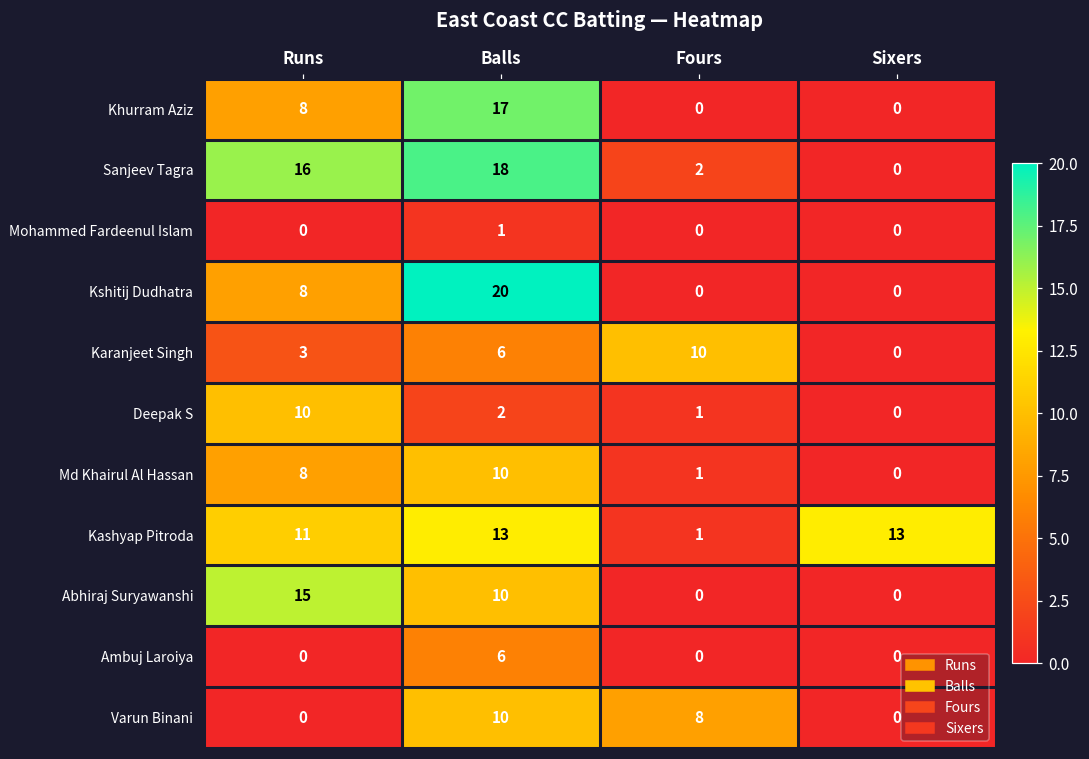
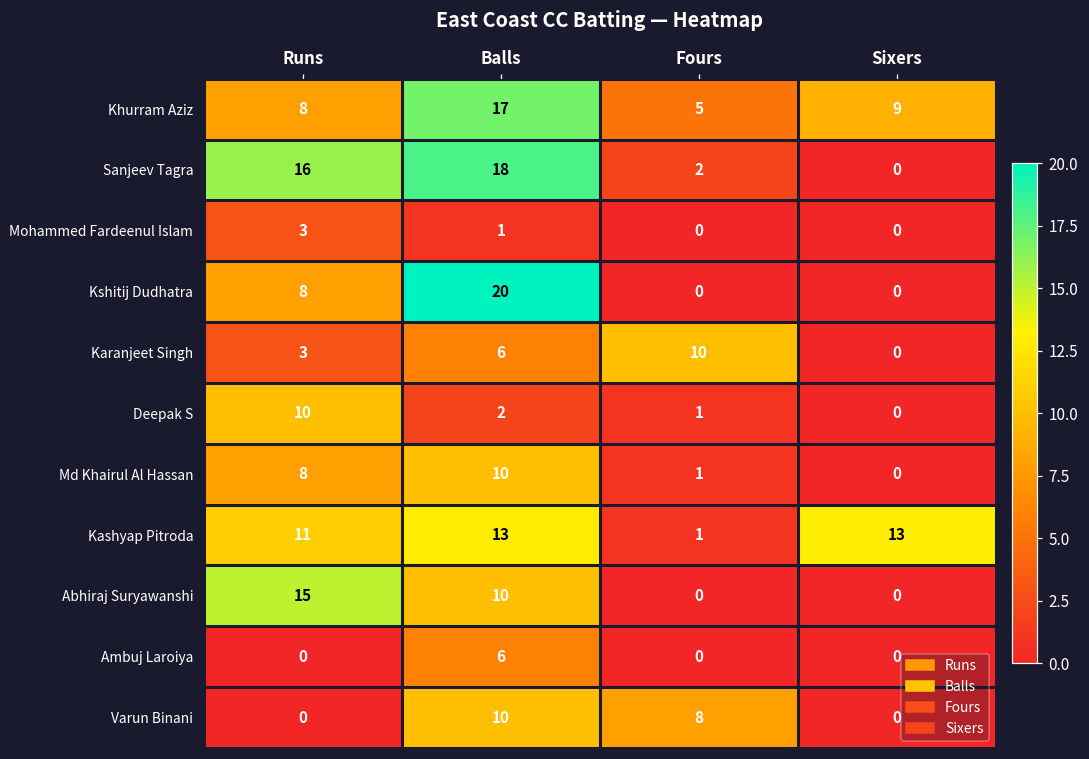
  {
    "Khurram Aziz": {
      "Runs": 8,
      "Balls": 17,
-     "Fours": 0,
-     "Sixers": 0
+     "Fours": 5,
+     "Sixers": 9
    },
    "Sanjeev Tagra": {
      "Runs": 16,
      "Balls": 18,
      "Fours": 2,
      "Sixers": 0
    },
    "Mohammed Fardeenul Islam": {
-     "Runs": 0,
+     "Runs": 3,
      "Balls": 1,
      "Fours": 0,
      "Sixers": 0
    },
    "Kshitij Dudhatra": {
      "Runs": 8,
      "Balls": 20,
      "Fours": 0,
      "Sixers": 0
    },
    "Karanjeet Singh": {
      "Runs": 3,
      "Balls": 6,
      "Fours": 10,
      "Sixers": 0
    },
    "Deepak S": {
      "Runs": 10,
      "Balls": 2,
      "Fours": 1,
      "Sixers": 0
    },
    "Md Khairul Al Hassan": {
      "Runs": 8,
      "Balls": 10,
      "Fours": 1,
      "Sixers": 0
    },
    "Kashyap Pitroda": {
      "Runs": 11,
      "Balls": 13,
      "Fours": 1,
      "Sixers": 13
    },
    "Abhiraj Suryawanshi": {
      "Runs": 15,
      "Balls": 10,
      "Fours": 0,
      "Sixers": 0
    },
    "Ambuj Laroiya": {
      "Runs": 0,
      "Balls": 6,
      "Fours": 0
    },
    "Varun Binani": {
      "Runs": 0,
      "Balls": 10,
      "Fours": 8
    }
  }
